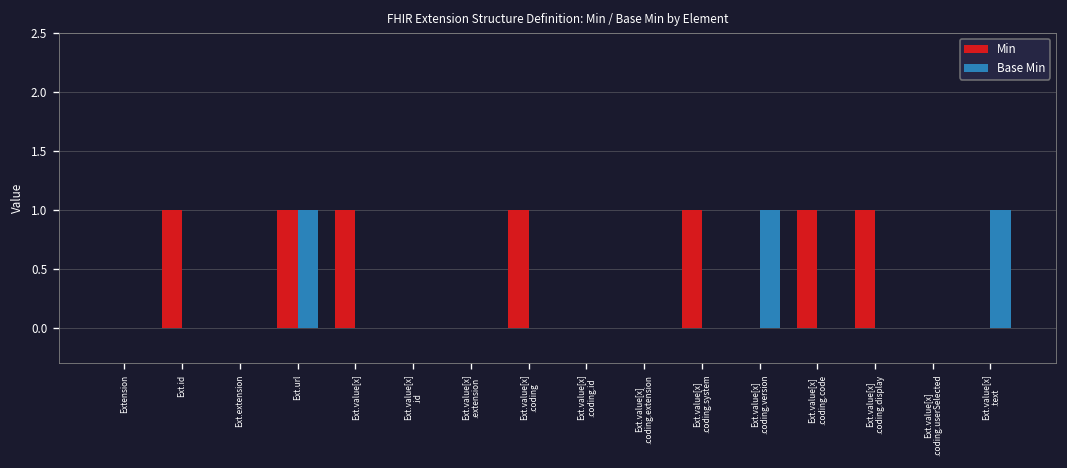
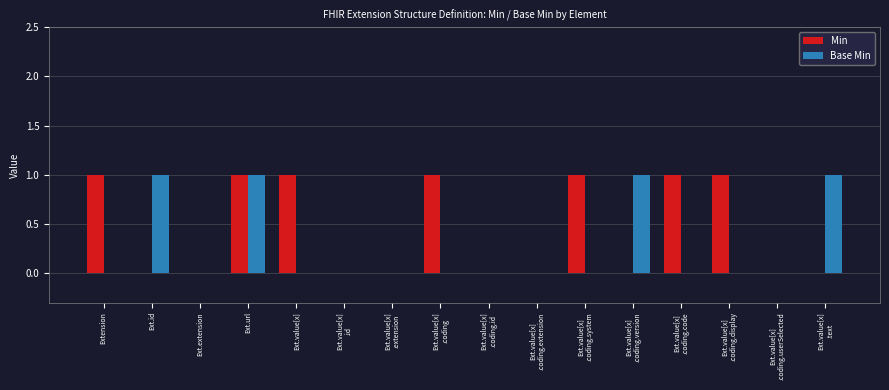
  {
    "Min": {
-     "Extension": 0,
-     "Ext.id": 1,
+     "Extension": 1,
+     "Ext.id": 0,
      "Ext.extension": 0,
      "Ext.url": 1,
      "Ext.value[x]": 1,
      "Ext.value[x] .id": 0,
      "Ext.value[x] .extension": 0,
      "Ext.value[x] .coding": 1,
      "Ext.value[x] .coding.id": 0,
      "Ext.value[x] .coding.extension": 0,
      "Ext.value[x] .coding.system": 1,
      "Ext.value[x] .coding.version": 0,
      "Ext.value[x] .coding.code": 1,
      "Ext.value[x] .coding.display": 1,
      "Ext.value[x] .coding.userSelected": 0,
      "Ext.value[x] .text": 0
    },
    "Base Min": {
      "Extension": 0,
-     "Ext.id": 0,
+     "Ext.id": 1,
      "Ext.extension": 0,
      "Ext.url": 1,
      "Ext.value[x]": 0,
      "Ext.value[x] .id": 0,
      "Ext.value[x] .extension": 0,
      "Ext.value[x] .coding": 0,
      "Ext.value[x] .coding.id": 0,
      "Ext.value[x] .coding.extension": 0,
      "Ext.value[x] .coding.system": 0,
      "Ext.value[x] .coding.version": 1,
      "Ext.value[x] .coding.code": 0,
      "Ext.value[x] .coding.display": 0,
      "Ext.value[x] .coding.userSelected": 0,
      "Ext.value[x] .text": 1
    }
  }
